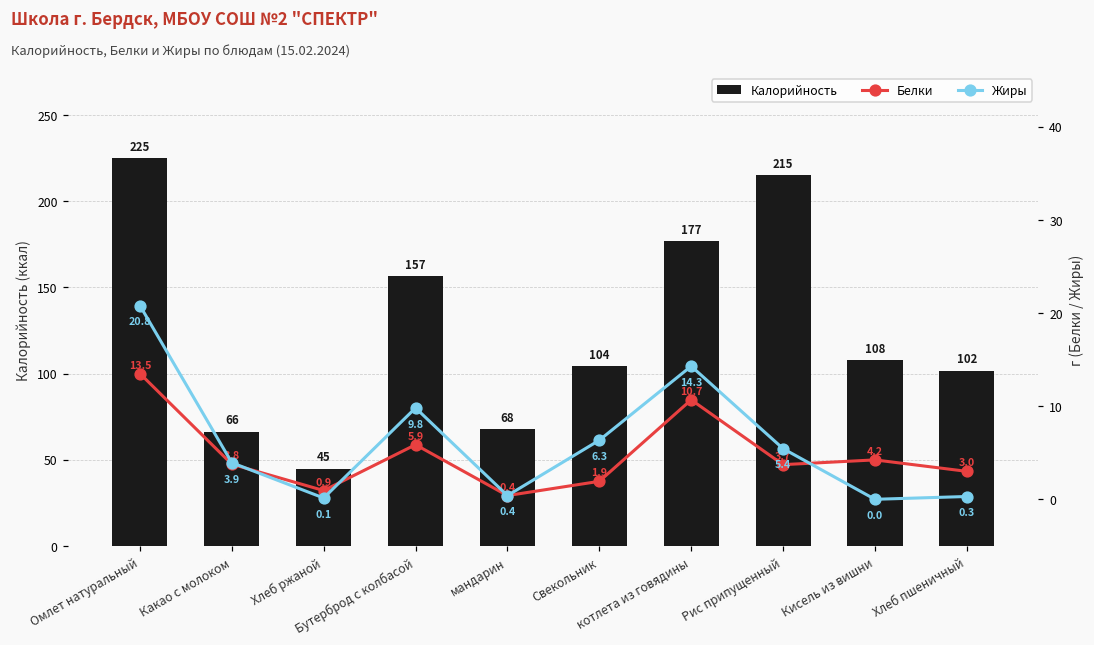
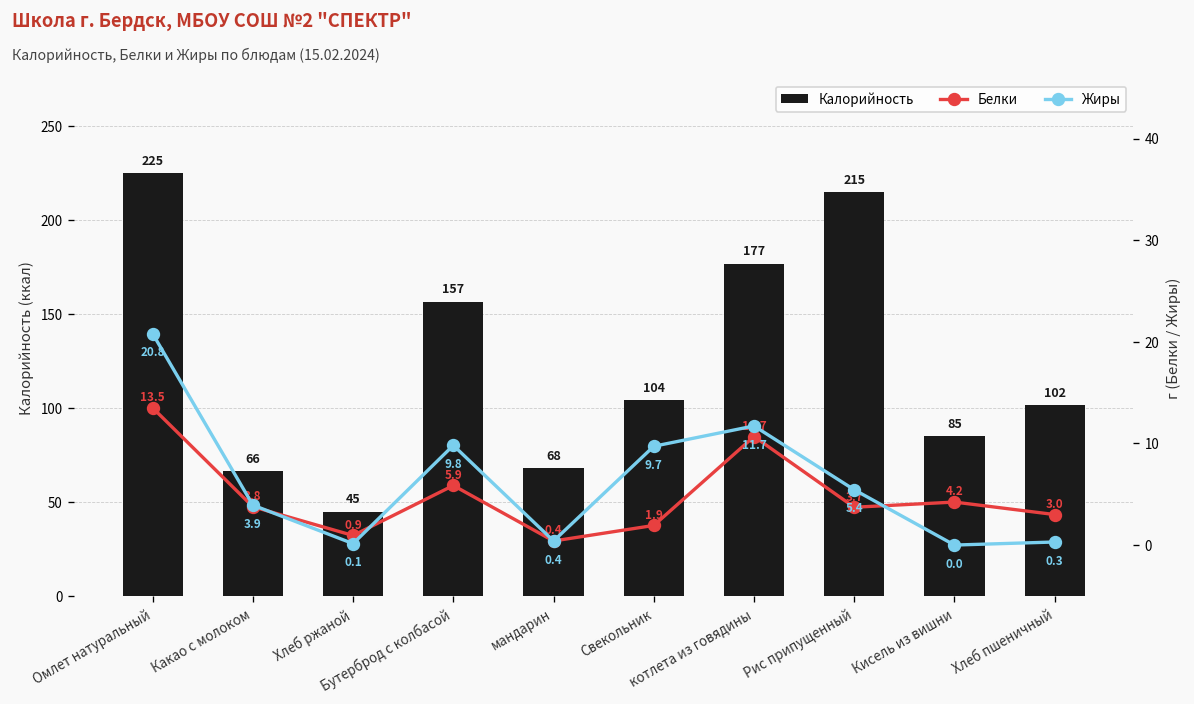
  {
    "Калорийность": {
      "Омлет натуральный": 225,
      "Какао с молоком": 66,
      "Хлеб ржаной": 45,
      "Бутерброд с колбасой": 157,
      "мандарин": 68,
      "Свекольник": 104,
      "котлета из говядины": 177,
      "Рис припущенный": 215,
-     "Кисель из вишни": 108,
+     "Кисель из вишни": 85,
      "Хлеб пшеничный": 102
    },
    "Белки": {
      "Омлет натуральный": 13.5,
      "Хлеб ржаной": 0.9,
      "Бутерброд с колбасой": 5.9,
      "Свекольник": 1.9,
      "Кисель из вишни": 4.2,
      "Хлеб пшеничный": 3.0
    },
    "Жиры": {
      "Омлет натуральный": 20.8,
      "Хлеб ржаной": 0.1,
      "Бутерброд с колбасой": 9.8,
-     "Свекольник": 6.3,
-     "котлета из говядины": 14.3,
+     "Свекольник": 9.7,
+     "котлета из говядины": 11.7,
      "Кисель из вишни": 0.0,
      "Хлеб пшеничный": 0.3
    }
  }
